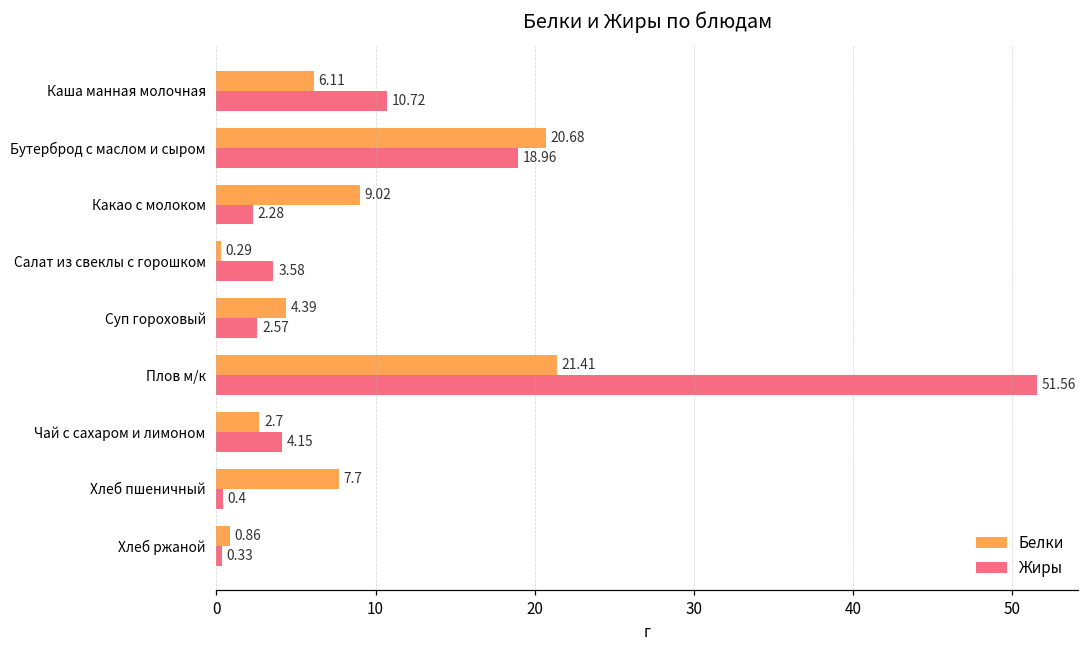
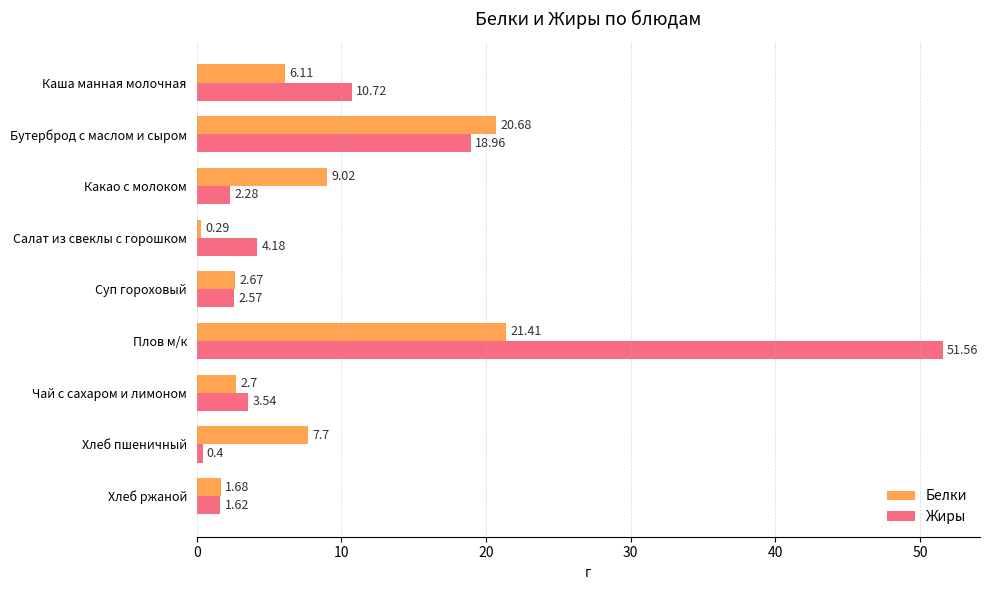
  {
    "Белки": {
      "Каша манная молочная": 6.11,
      "Бутерброд с маслом и сыром": 20.68,
      "Какао с молоком": 9.02,
      "Салат из свеклы с горошком": 0.29,
-     "Суп гороховый": 4.39,
+     "Суп гороховый": 2.67,
      "Плов м/к": 21.41,
      "Чай с сахаром и лимоном": 2.7,
      "Хлеб пшеничный": 7.7,
-     "Хлеб ржаной": 0.86
+     "Хлеб ржаной": 1.68
    },
    "Жиры": {
      "Каша манная молочная": 10.72,
      "Бутерброд с маслом и сыром": 18.96,
      "Какао с молоком": 2.28,
-     "Салат из свеклы с горошком": 3.58,
+     "Салат из свеклы с горошком": 4.18,
      "Суп гороховый": 2.57,
      "Плов м/к": 51.56,
-     "Чай с сахаром и лимоном": 4.15,
+     "Чай с сахаром и лимоном": 3.54,
      "Хлеб пшеничный": 0.4,
-     "Хлеб ржаной": 0.33
+     "Хлеб ржаной": 1.62
    }
  }
